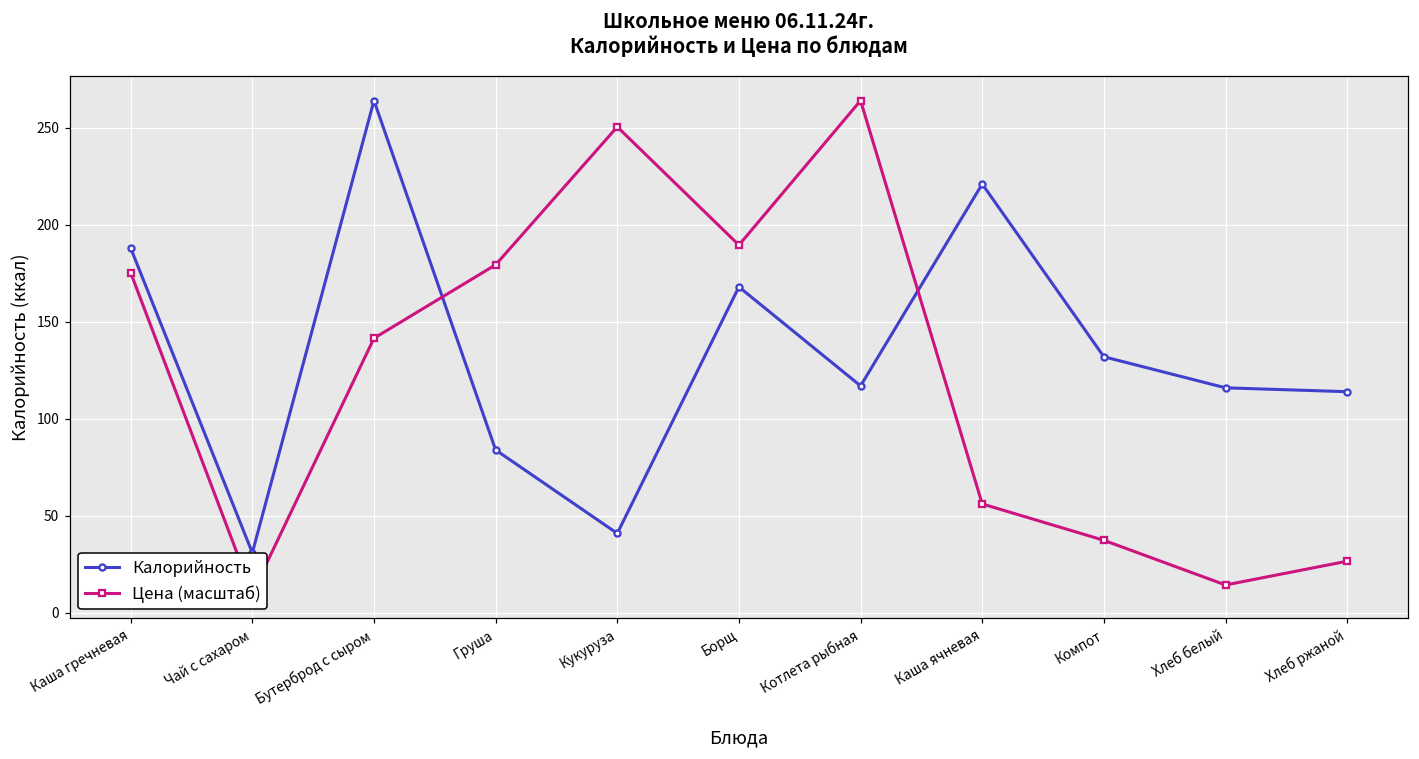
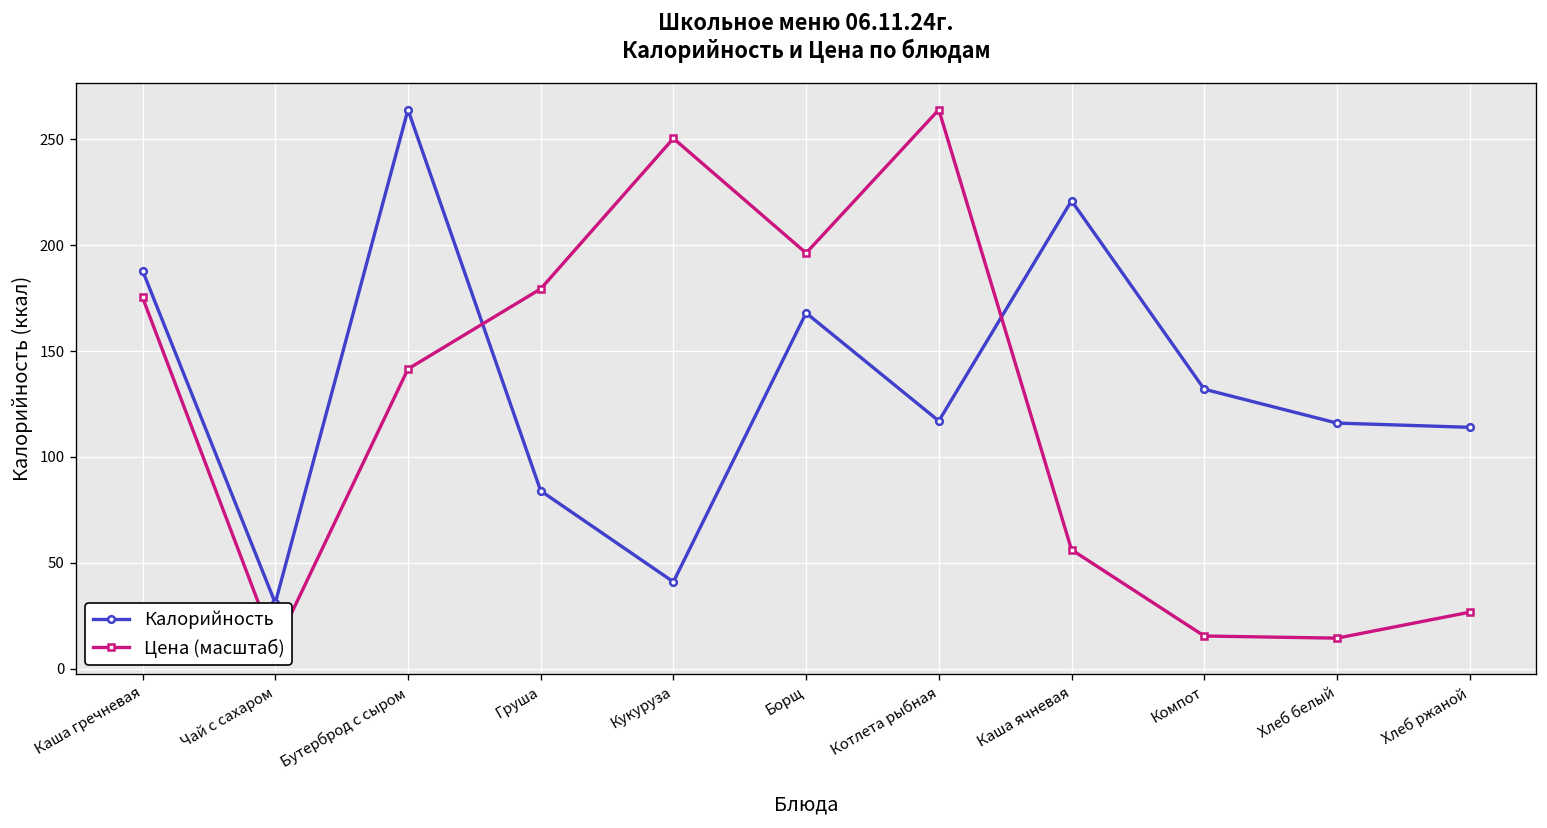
  {
    "Калорийность": {
      "Каша гречневая": 188,
      "Бутерброд с сыром": 264,
      "Груша": 84,
      "Кукуруза": 41,
      "Борщ": 168,
      "Котлета рыбная": 117,
      "Каша ячневая": 221,
      "Компот": 132,
      "Хлеб белый": 116,
      "Хлеб ржаной": 114
    },
    "Цена (масштаб)": {
      "Каша гречневая": 175,
      "Бутерброд с сыром": 142,
      "Груша": 179,
      "Кукуруза": 250,
-     "Борщ": 190,
+     "Борщ": 196,
      "Котлета рыбная": 264,
      "Каша ячневая": 56,
-     "Компот": 37,
+     "Компот": 15,
      "Хлеб белый": 14,
      "Хлеб ржаной": 27
    }
  }
